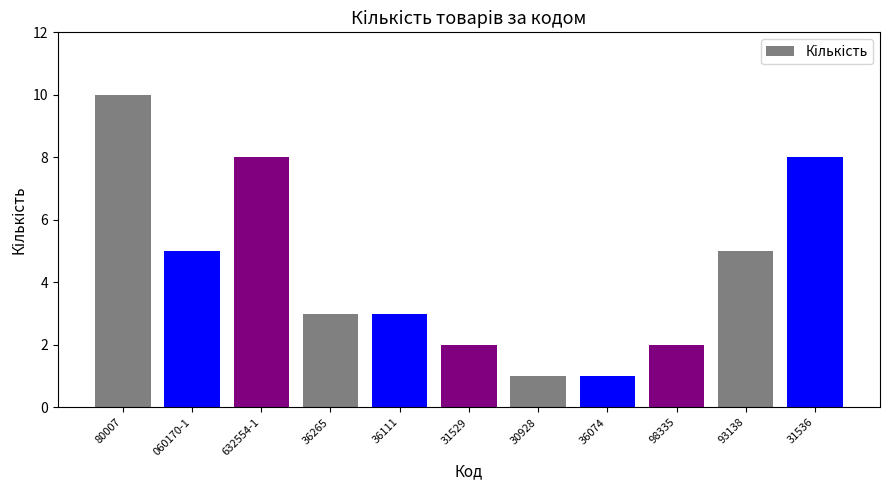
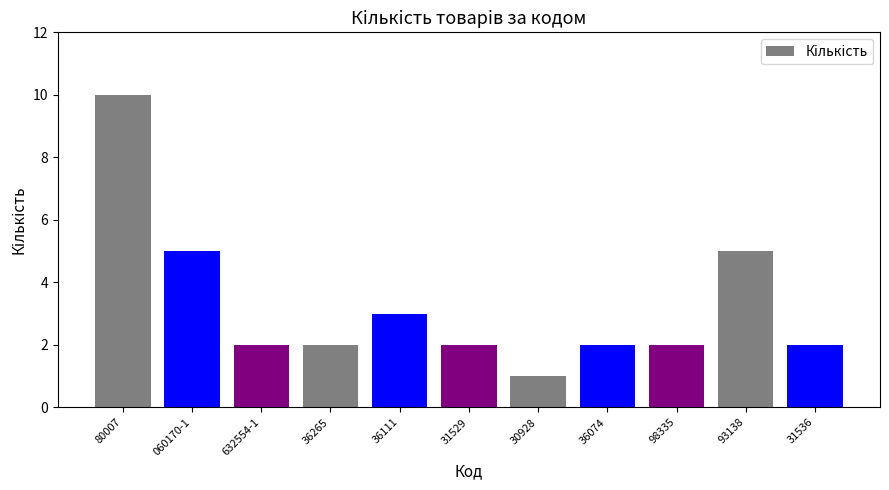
  {
    "80007": 10,
    "060170-1": 5,
-   "632554-1": 8,
-   "36265": 3,
+   "632554-1": 2,
+   "36265": 2,
    "36111": 3,
    "31529": 2,
    "30928": 1,
-   "36074": 1,
+   "36074": 2,
    "98335": 2,
    "93138": 5,
-   "31536": 8
+   "31536": 2
  }
